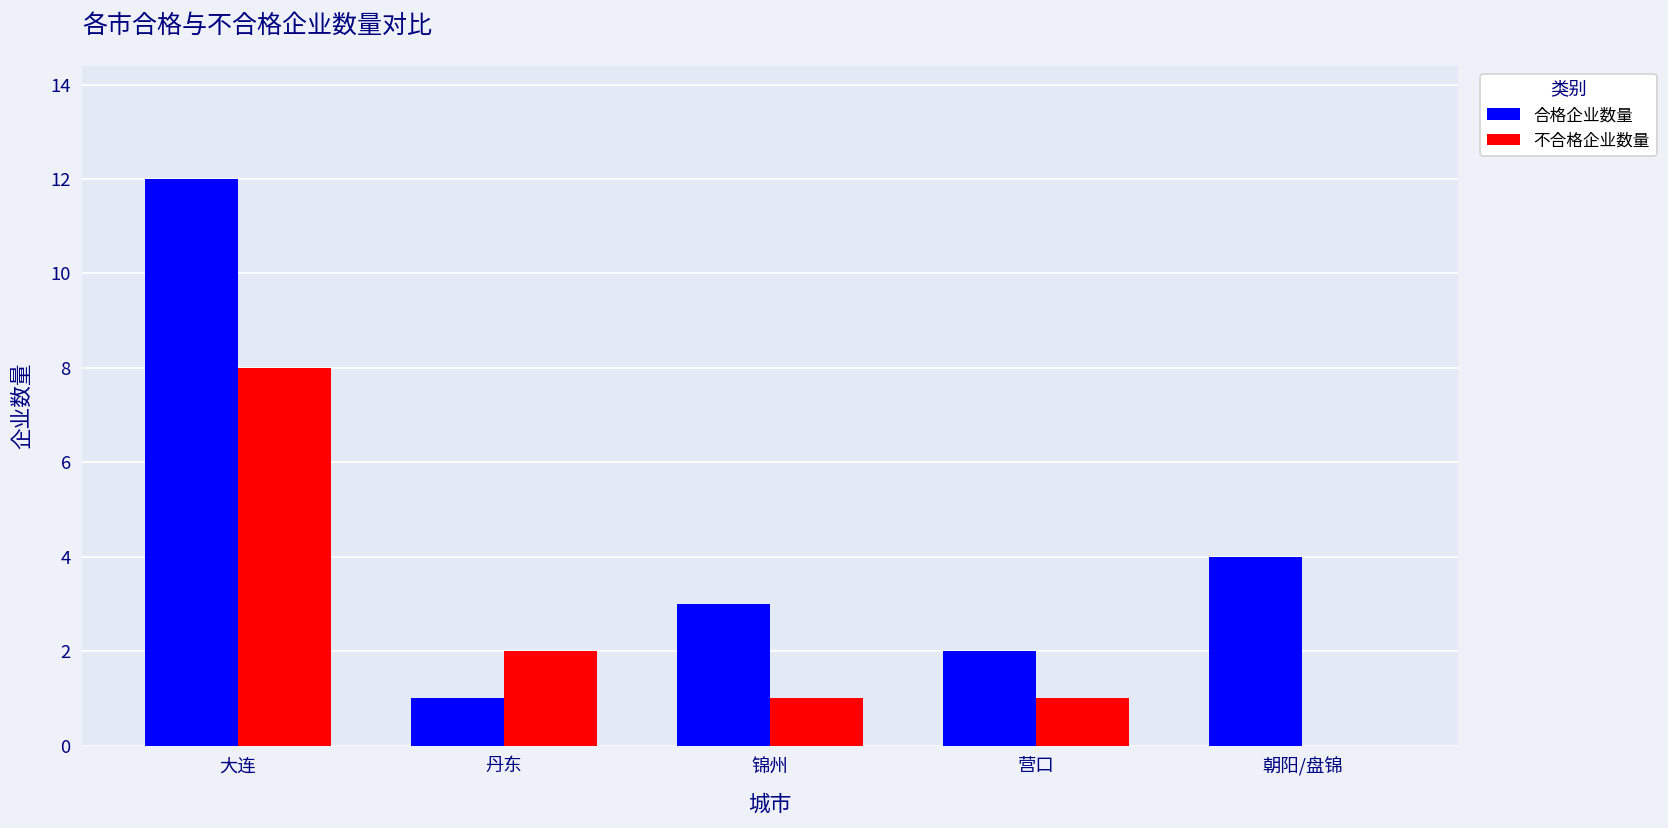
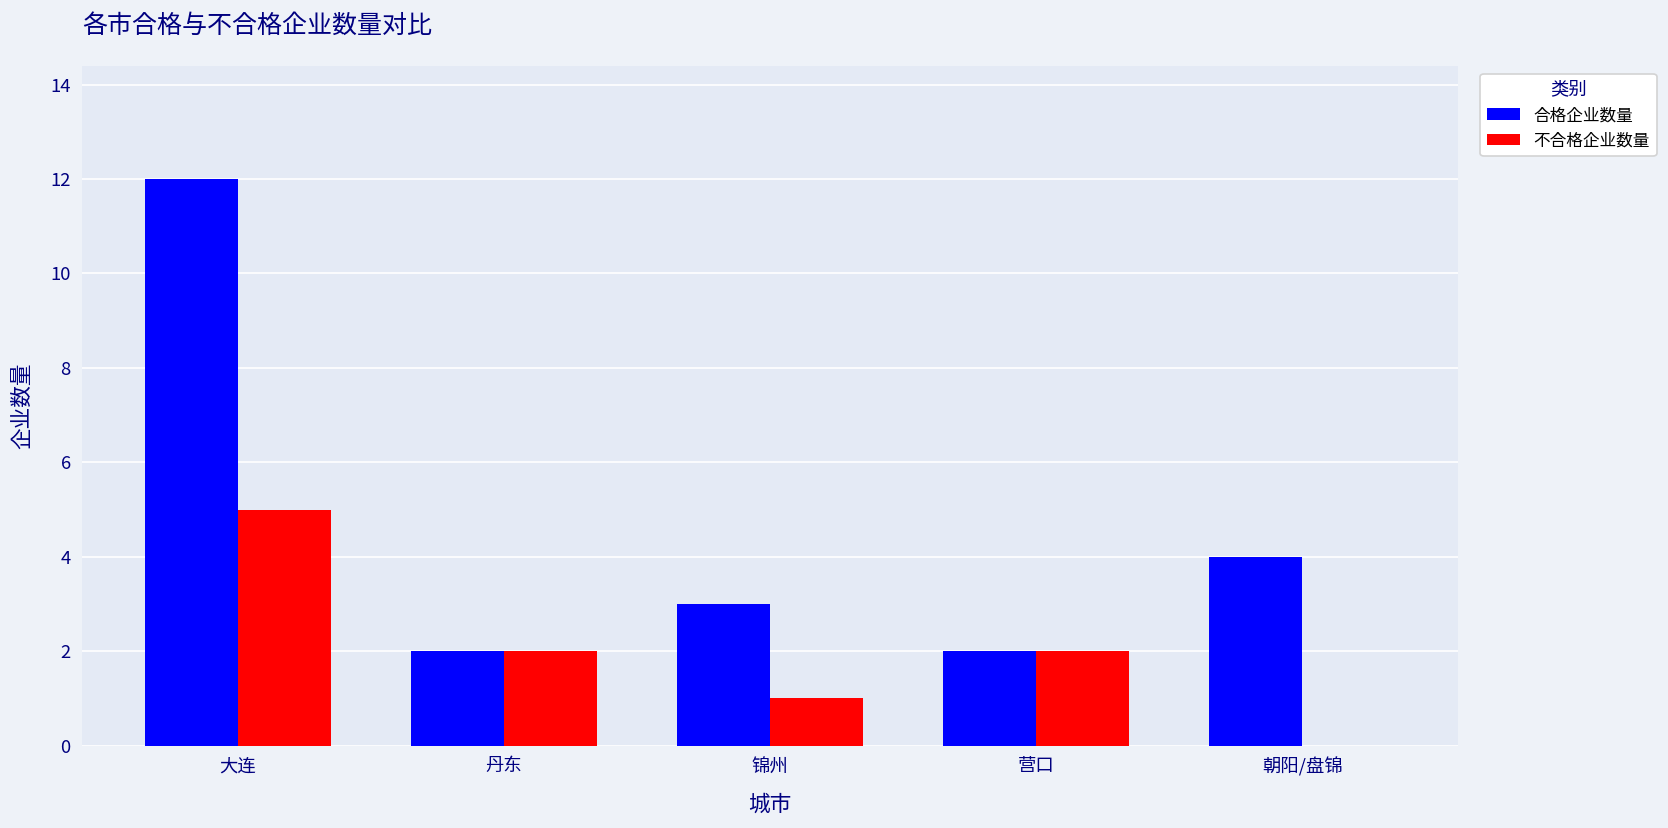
  {
    "合格企业数量": {
      "大连": 12,
-     "丹东": 1,
+     "丹东": 2,
      "锦州": 3,
      "营口": 2,
      "朝阳/盘锦": 4
    },
    "不合格企业数量": {
-     "大连": 8,
+     "大连": 5,
      "丹东": 2,
      "锦州": 1,
-     "营口": 1,
+     "营口": 2,
      "朝阳/盘锦": 0
    }
  }
